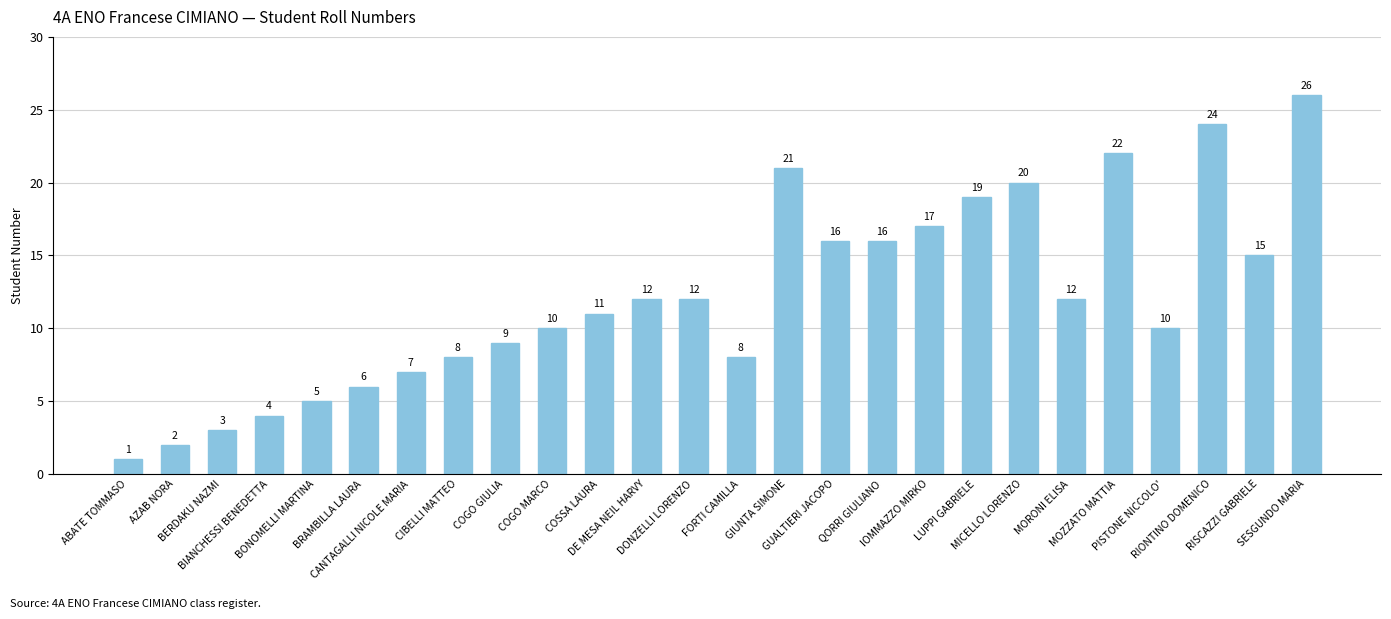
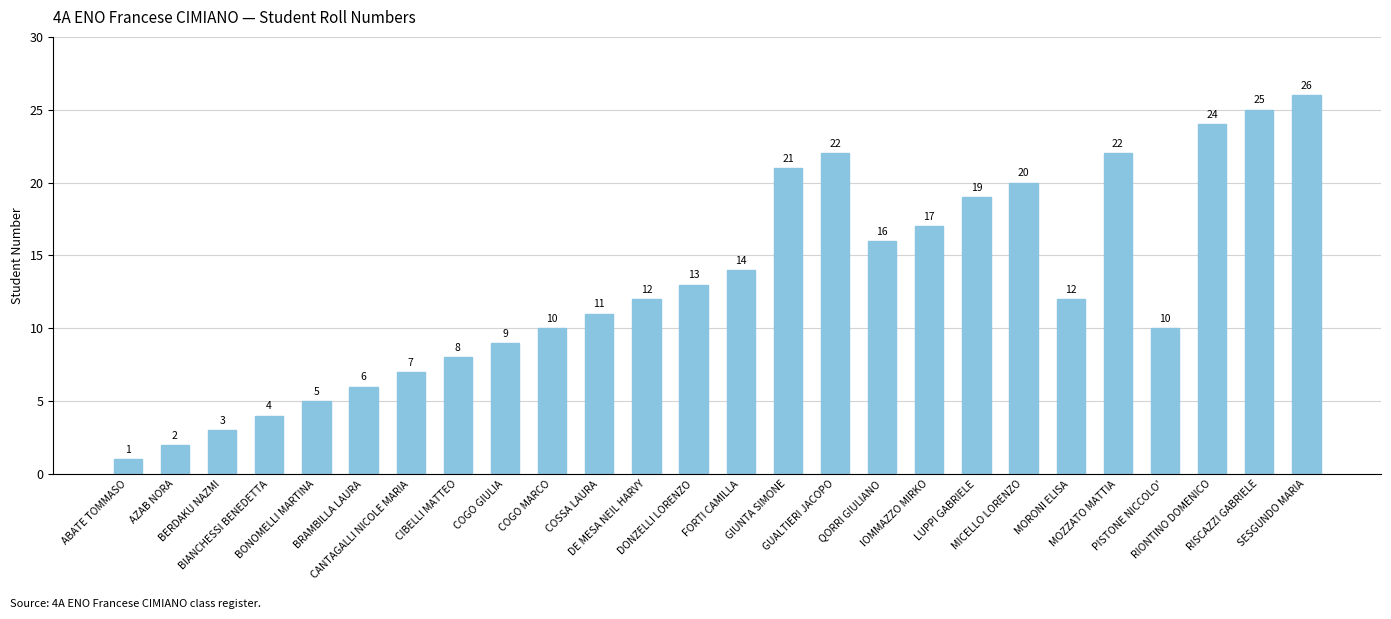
  {
    "ABATE TOMMASO": 1,
    "AZAB NORA": 2,
    "BERDAKU NAZMI": 3,
    "BIANCHESSI BENEDETTA": 4,
    "BONOMELLI MARTINA": 5,
    "BRAMBILLA LAURA": 6,
    "CANTAGALLI NICOLE MARIA": 7,
    "CIBELLI MATTEO": 8,
    "COGO GIULIA": 9,
    "COGO MARCO": 10,
    "COSSA LAURA": 11,
    "DE MESA NEIL HARVY": 12,
-   "DONZELLI LORENZO": 12,
-   "FORTI CAMILLA": 8,
+   "DONZELLI LORENZO": 13,
+   "FORTI CAMILLA": 14,
    "GIUNTA SIMONE": 21,
-   "GUALTIERI JACOPO": 16,
+   "GUALTIERI JACOPO": 22,
    "QORRI GIULIANO": 16,
    "IOMMAZZO MIRKO": 17,
    "LUPPI GABRIELE": 19,
    "MICELLO LORENZO": 20,
    "MORONI ELISA": 12,
    "MOZZATO MATTIA": 22,
    "PISTONE NICCOLO'": 10,
    "RIONTINO DOMENICO": 24,
-   "RISCAZZI GABRIELE": 15,
+   "RISCAZZI GABRIELE": 25,
    "SESGUNDO MARIA": 26
  }
